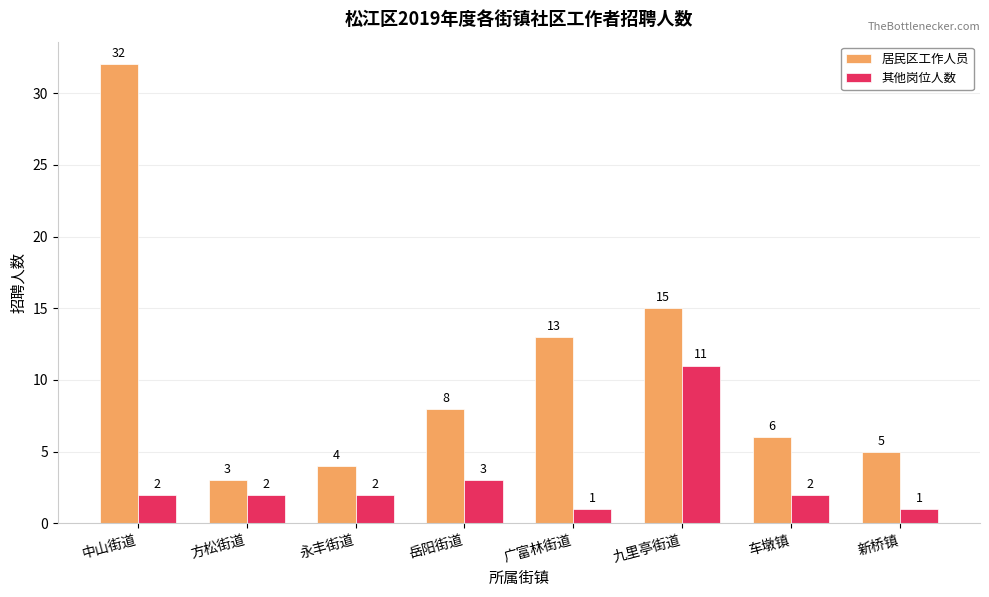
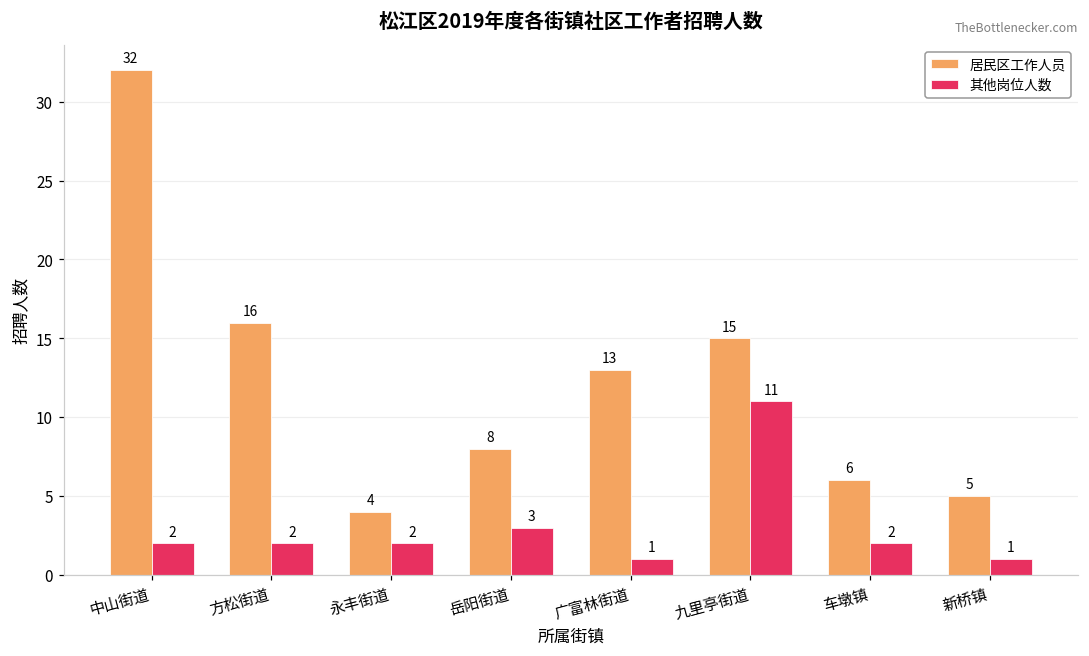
  {
    "居民区工作人员": {
      "中山街道": 32,
-     "方松街道": 3,
+     "方松街道": 16,
      "永丰街道": 4,
      "岳阳街道": 8,
      "广富林街道": 13,
      "九里亭街道": 15,
      "车墩镇": 6,
      "新桥镇": 5
    },
    "其他岗位人数": {
      "中山街道": 2,
      "方松街道": 2,
      "永丰街道": 2,
      "岳阳街道": 3,
      "广富林街道": 1,
      "九里亭街道": 11,
      "车墩镇": 2,
      "新桥镇": 1
    }
  }
